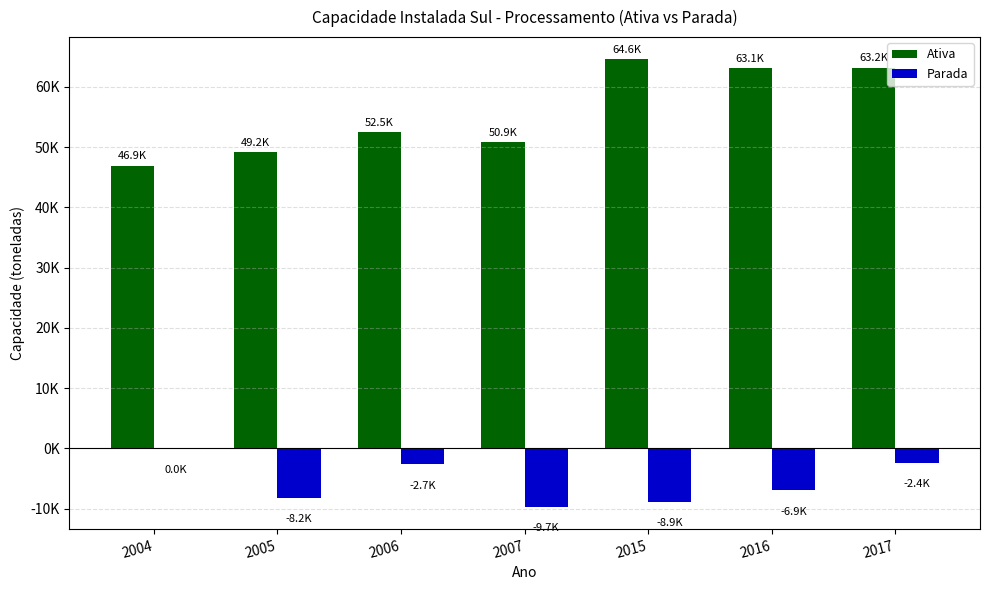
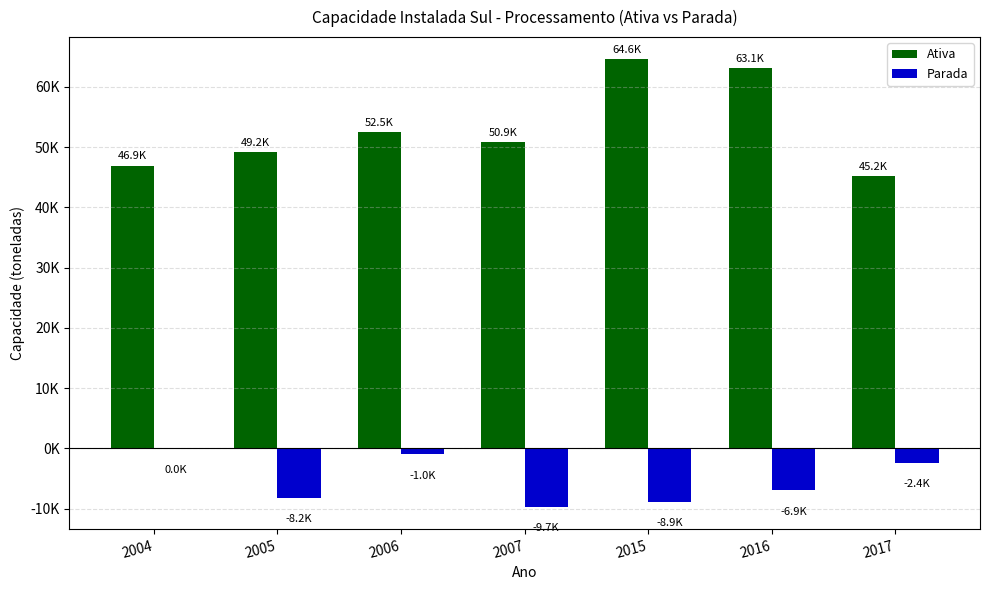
  {
    "Ativa": {
      "2004": "46.9K",
      "2005": "49.2K",
      "2006": "52.5K",
      "2007": "50.9K",
      "2015": "64.6K",
      "2016": "63.1K",
-     "2017": "63.2K"
+     "2017": "45.2K"
    },
    "Parada": {
      "2004": "0.0K",
      "2005": "-8.2K",
-     "2006": "-2.7K",
+     "2006": "-1.0K",
      "2007": "-9.7K",
      "2015": "-8.9K",
      "2016": "-6.9K",
      "2017": "-2.4K"
    }
  }
